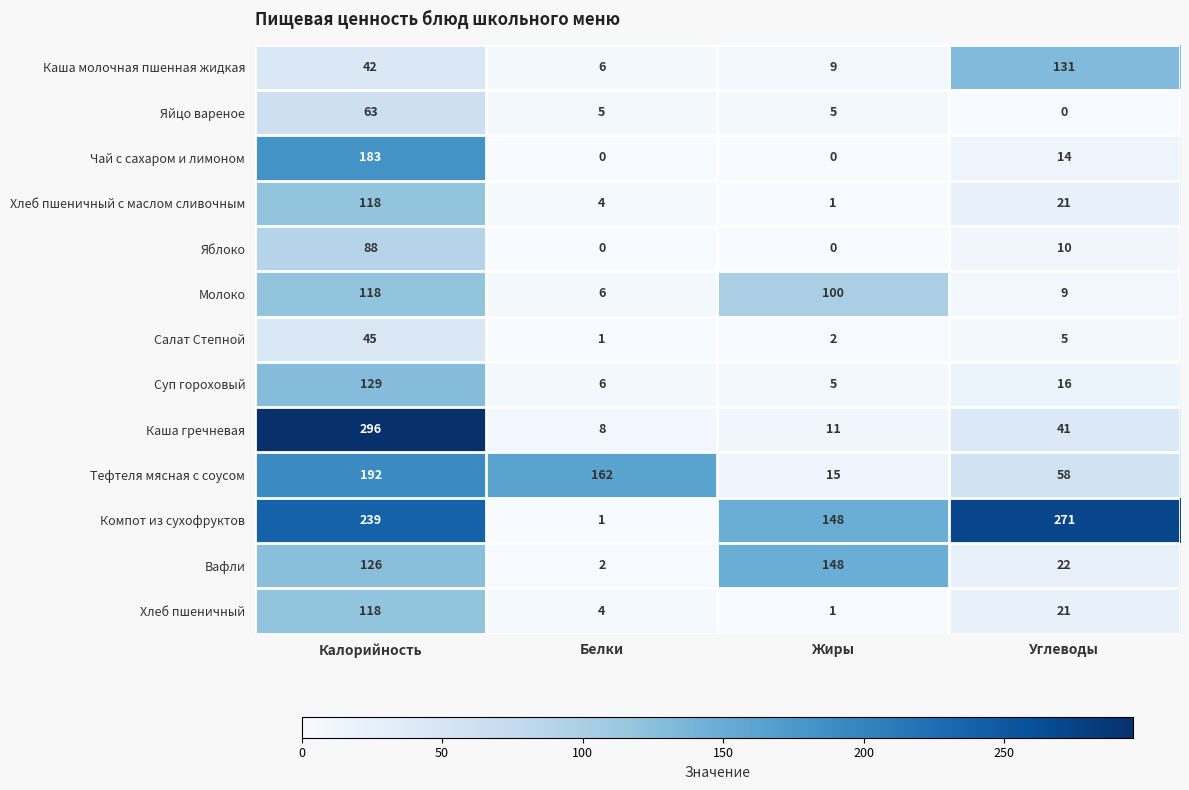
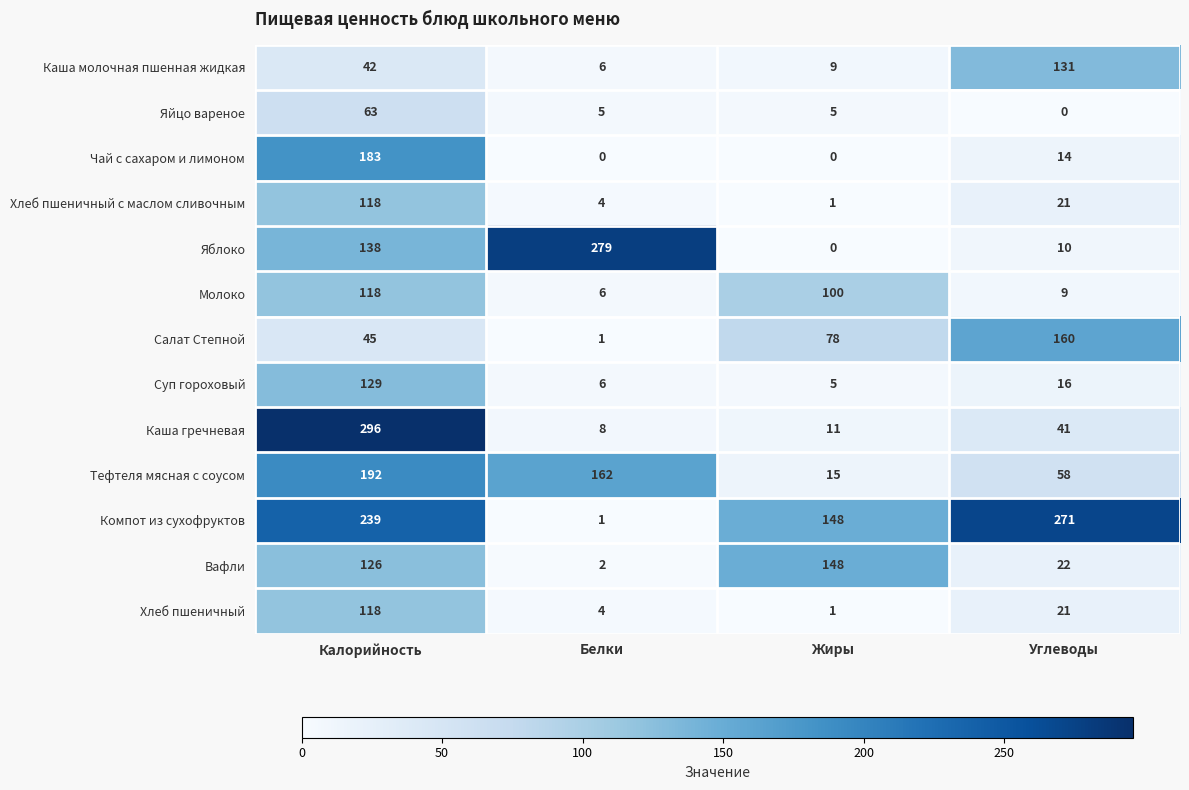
  {
    "Каша молочная пшенная жидкая": {
      "Калорийность": 42,
      "Белки": 6,
      "Жиры": 9,
      "Углеводы": 131
    },
    "Яйцо вареное": {
      "Калорийность": 63,
      "Белки": 5,
      "Жиры": 5,
      "Углеводы": 0
    },
    "Чай с сахаром и лимоном": {
      "Калорийность": 183,
      "Белки": 0,
      "Жиры": 0,
      "Углеводы": 14
    },
    "Хлеб пшеничный с маслом сливочным": {
      "Калорийность": 118,
      "Белки": 4,
      "Жиры": 1,
      "Углеводы": 21
    },
    "Яблоко": {
-     "Калорийность": 88,
-     "Белки": 0,
+     "Калорийность": 138,
+     "Белки": 279,
      "Жиры": 0,
      "Углеводы": 10
    },
    "Молоко": {
      "Калорийность": 118,
      "Белки": 6,
      "Жиры": 100,
      "Углеводы": 9
    },
    "Салат Степной": {
      "Калорийность": 45,
      "Белки": 1,
-     "Жиры": 2,
-     "Углеводы": 5
+     "Жиры": 78,
+     "Углеводы": 160
    },
    "Суп гороховый": {
      "Калорийность": 129,
      "Белки": 6,
      "Жиры": 5,
      "Углеводы": 16
    },
    "Каша гречневая": {
      "Калорийность": 296,
      "Белки": 8,
      "Жиры": 11,
      "Углеводы": 41
    },
    "Тефтеля мясная с соусом": {
      "Калорийность": 192,
      "Белки": 162,
      "Жиры": 15,
      "Углеводы": 58
    },
    "Компот из сухофруктов": {
      "Калорийность": 239,
      "Белки": 1,
      "Жиры": 148,
      "Углеводы": 271
    },
    "Вафли": {
      "Калорийность": 126,
      "Белки": 2,
      "Жиры": 148,
      "Углеводы": 22
    },
    "Хлеб пшеничный": {
      "Калорийность": 118,
      "Белки": 4,
      "Жиры": 1,
      "Углеводы": 21
    }
  }
